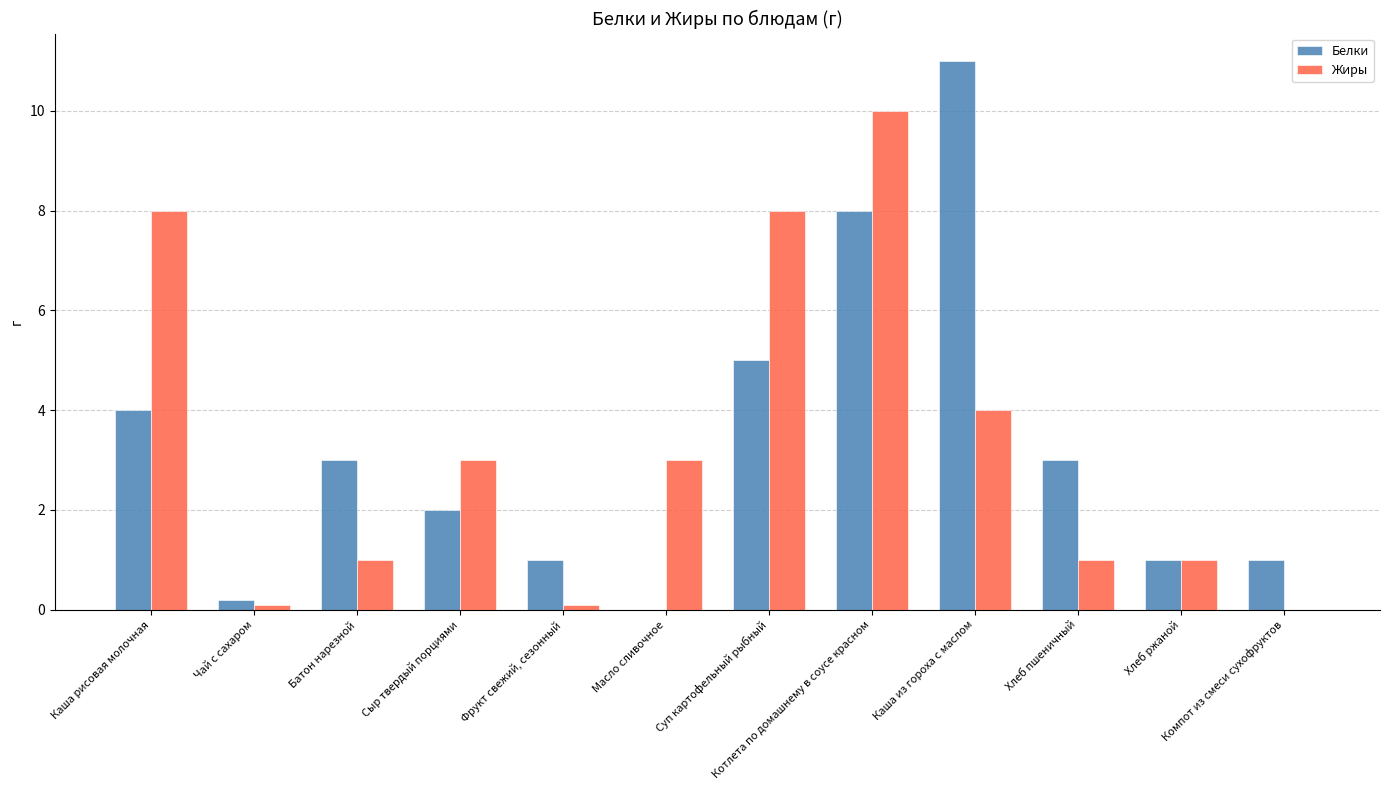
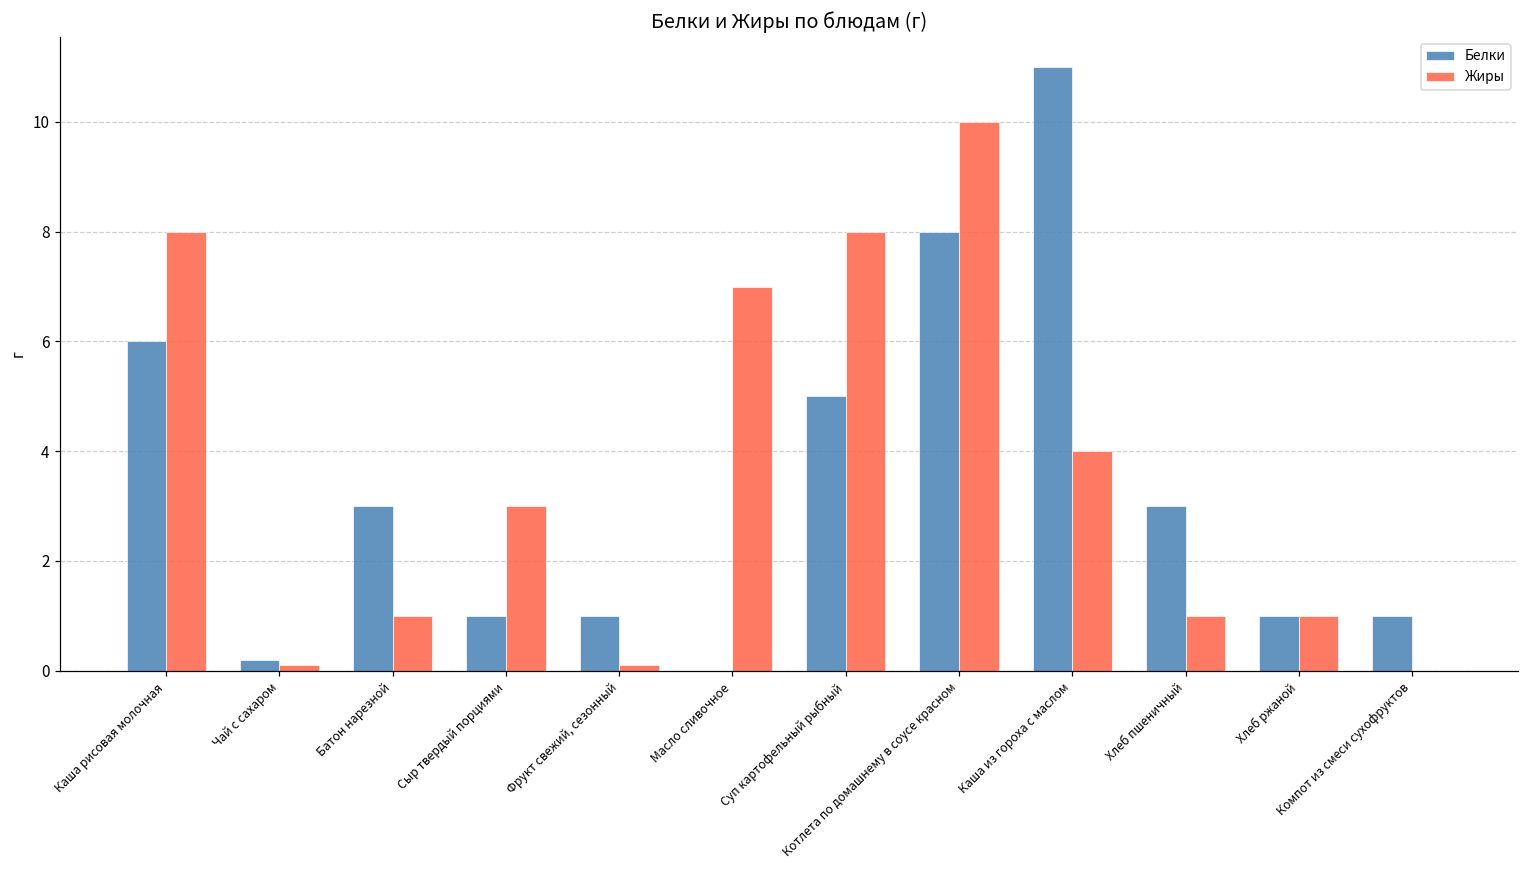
  {
    "Белки": {
-     "Каша рисовая молочная": 4,
+     "Каша рисовая молочная": 6,
      "Чай с сахаром": 0.2,
      "Батон нарезной": 3,
-     "Сыр твердый порциями": 2,
+     "Сыр твердый порциями": 1,
      "Фрукт свежий, сезонный": 1,
      "Масло сливочное": 0,
      "Суп картофельный рыбный": 5,
      "Котлета по домашнему в соусе красном": 8,
      "Каша из гороха с маслом": 11,
      "Хлеб пшеничный": 3,
      "Хлеб ржаной": 1,
      "Компот из смеси сухофруктов": 1
    },
    "Жиры": {
      "Каша рисовая молочная": 8,
      "Чай с сахаром": 0.1,
      "Батон нарезной": 1,
      "Сыр твердый порциями": 3,
      "Фрукт свежий, сезонный": 0.1,
-     "Масло сливочное": 3,
+     "Масло сливочное": 7,
      "Суп картофельный рыбный": 8,
      "Котлета по домашнему в соусе красном": 10,
      "Каша из гороха с маслом": 4,
      "Хлеб пшеничный": 1,
      "Хлеб ржаной": 1,
      "Компот из смеси сухофруктов": 0
    }
  }
